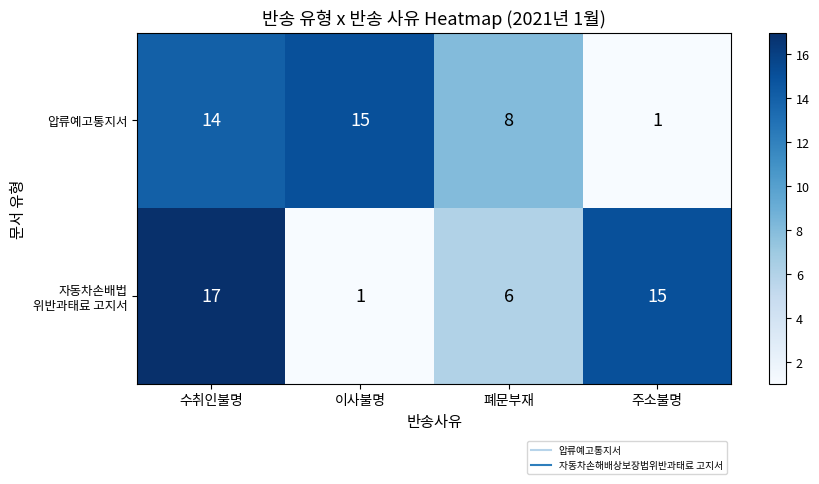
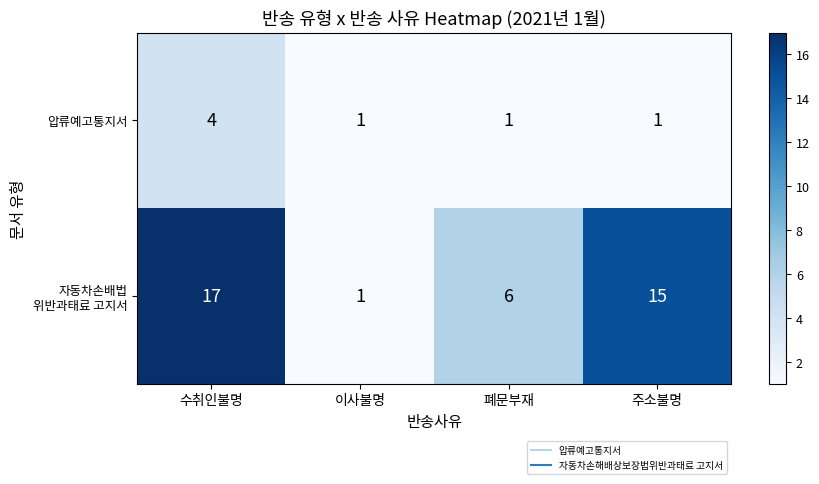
  {
    "압류예고통지서": {
-     "수취인불명": 14,
-     "이사불명": 15,
-     "폐문부재": 8,
+     "수취인불명": 4,
+     "이사불명": 1,
+     "폐문부재": 1,
      "주소불명": 1
    },
    "자동차손배법 위반과태료 고지서": {
      "수취인불명": 17,
      "이사불명": 1,
      "폐문부재": 6,
      "주소불명": 15
    }
  }
